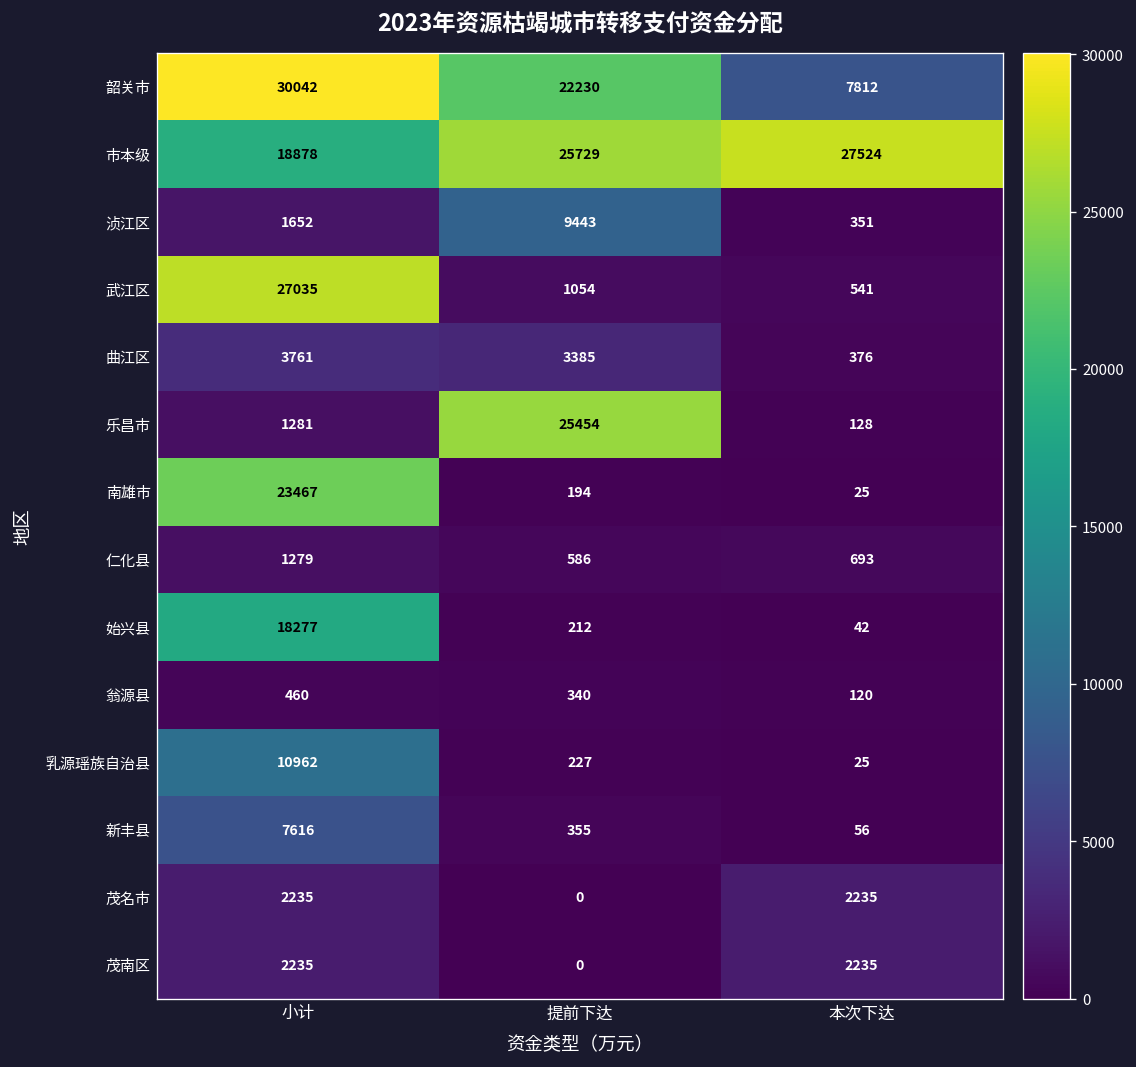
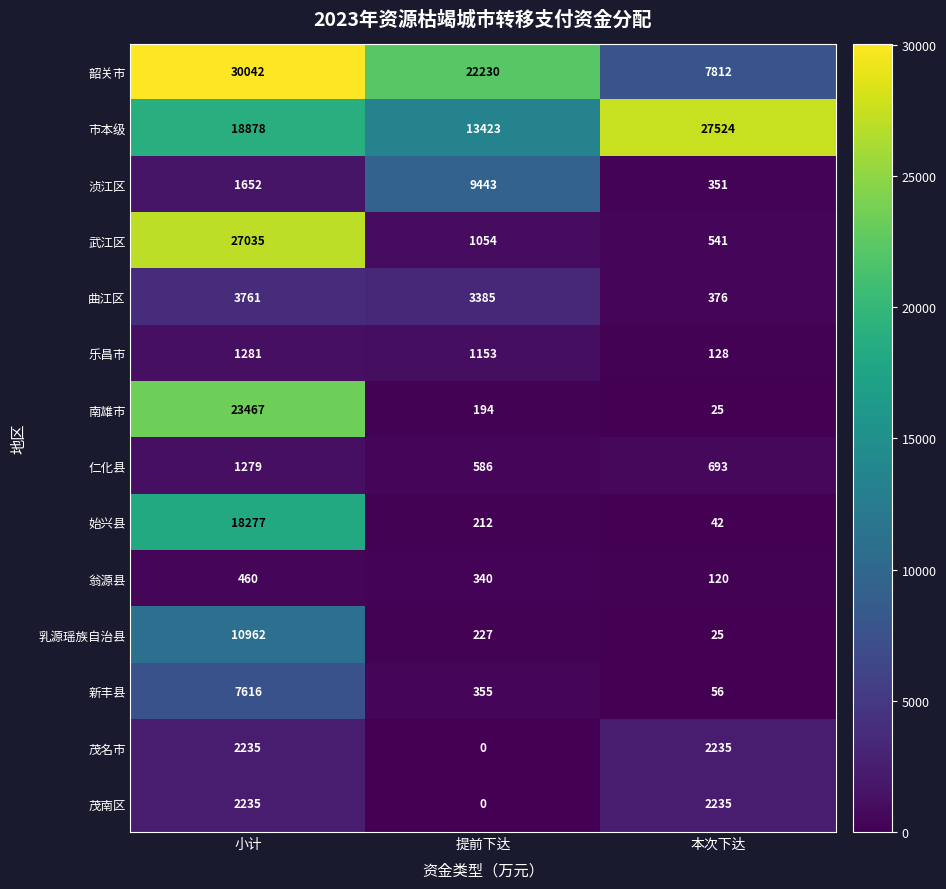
  {
    "韶关市": {
      "小计": 30042,
      "提前下达": 22230,
      "本次下达": 7812
    },
    "市本级": {
      "小计": 18878,
-     "提前下达": 25729,
+     "提前下达": 13423,
      "本次下达": 27524
    },
    "浈江区": {
      "小计": 1652,
      "提前下达": 9443,
      "本次下达": 351
    },
    "武江区": {
      "小计": 27035,
      "提前下达": 1054,
      "本次下达": 541
    },
    "曲江区": {
      "小计": 3761,
      "提前下达": 3385,
      "本次下达": 376
    },
    "乐昌市": {
      "小计": 1281,
-     "提前下达": 25454,
+     "提前下达": 1153,
      "本次下达": 128
    },
    "南雄市": {
      "小计": 23467,
      "提前下达": 194,
      "本次下达": 25
    },
    "仁化县": {
      "小计": 1279,
      "提前下达": 586,
      "本次下达": 693
    },
    "始兴县": {
      "小计": 18277,
      "提前下达": 212,
      "本次下达": 42
    },
    "翁源县": {
      "小计": 460,
      "提前下达": 340,
      "本次下达": 120
    },
    "乳源瑶族自治县": {
      "小计": 10962,
      "提前下达": 227,
      "本次下达": 25
    },
    "新丰县": {
      "小计": 7616,
      "提前下达": 355,
      "本次下达": 56
    },
    "茂名市": {
      "小计": 2235,
      "提前下达": 0,
      "本次下达": 2235
    },
    "茂南区": {
      "小计": 2235,
      "提前下达": 0,
      "本次下达": 2235
    }
  }
